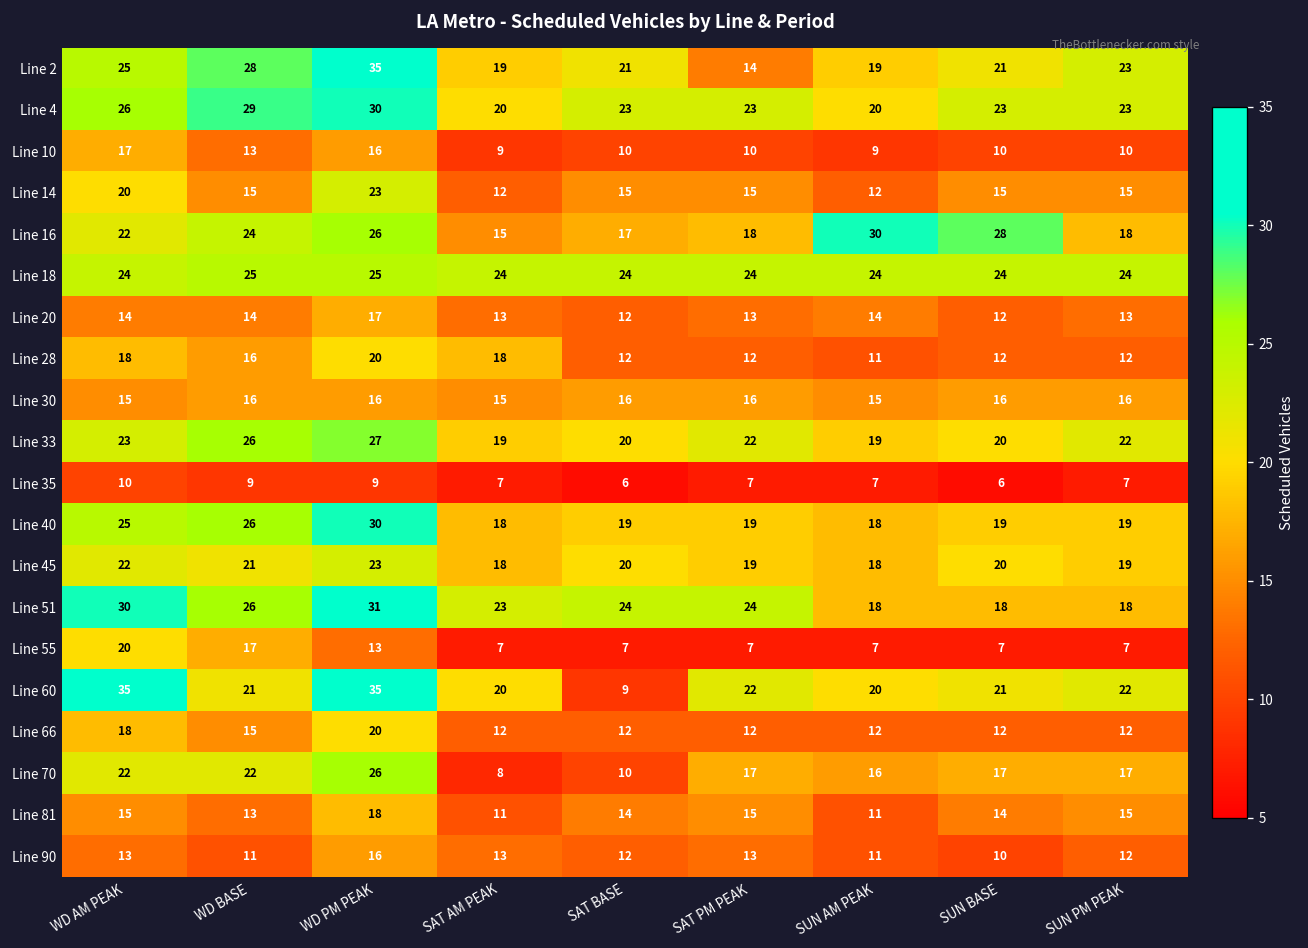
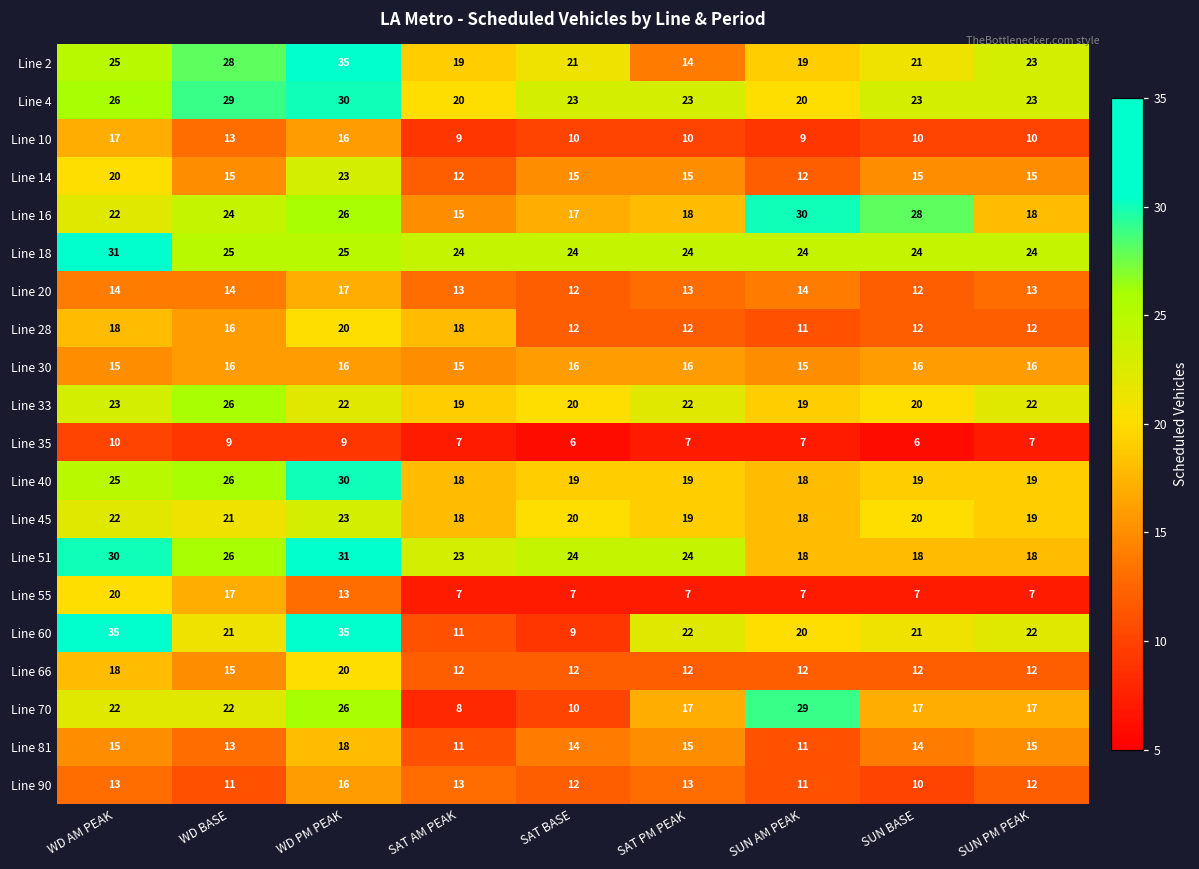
  {
    "Line 2": {
      "WD AM PEAK": 25,
      "WD BASE": 28,
      "WD PM PEAK": 35,
      "SAT AM PEAK": 19,
      "SAT BASE": 21,
      "SAT PM PEAK": 14,
      "SUN AM PEAK": 19,
      "SUN BASE": 21,
      "SUN PM PEAK": 23
    },
    "Line 4": {
      "WD AM PEAK": 26,
      "WD BASE": 29,
      "WD PM PEAK": 30,
      "SAT AM PEAK": 20,
      "SAT BASE": 23,
      "SAT PM PEAK": 23,
      "SUN AM PEAK": 20,
      "SUN BASE": 23,
      "SUN PM PEAK": 23
    },
    "Line 10": {
      "WD AM PEAK": 17,
      "WD BASE": 13,
      "WD PM PEAK": 16,
      "SAT AM PEAK": 9,
      "SAT BASE": 10,
      "SAT PM PEAK": 10,
      "SUN AM PEAK": 9,
      "SUN BASE": 10,
      "SUN PM PEAK": 10
    },
    "Line 14": {
      "WD AM PEAK": 20,
      "WD BASE": 15,
      "WD PM PEAK": 23,
      "SAT AM PEAK": 12,
      "SAT BASE": 15,
      "SAT PM PEAK": 15,
      "SUN AM PEAK": 12,
      "SUN BASE": 15,
      "SUN PM PEAK": 15
    },
    "Line 16": {
      "WD AM PEAK": 22,
      "WD BASE": 24,
      "WD PM PEAK": 26,
      "SAT AM PEAK": 15,
      "SAT BASE": 17,
      "SAT PM PEAK": 18,
      "SUN AM PEAK": 30,
      "SUN BASE": 28,
      "SUN PM PEAK": 18
    },
    "Line 18": {
-     "WD AM PEAK": 24,
+     "WD AM PEAK": 31,
      "WD BASE": 25,
      "WD PM PEAK": 25,
      "SAT AM PEAK": 24,
      "SAT BASE": 24,
      "SAT PM PEAK": 24,
      "SUN AM PEAK": 24,
      "SUN BASE": 24,
      "SUN PM PEAK": 24
    },
    "Line 20": {
      "WD AM PEAK": 14,
      "WD BASE": 14,
      "WD PM PEAK": 17,
      "SAT AM PEAK": 13,
      "SAT BASE": 12,
      "SAT PM PEAK": 13,
      "SUN AM PEAK": 14,
      "SUN BASE": 12,
      "SUN PM PEAK": 13
    },
    "Line 28": {
      "WD AM PEAK": 18,
      "WD BASE": 16,
      "WD PM PEAK": 20,
      "SAT AM PEAK": 18,
      "SAT BASE": 12,
      "SAT PM PEAK": 12,
      "SUN AM PEAK": 11,
      "SUN BASE": 12,
      "SUN PM PEAK": 12
    },
    "Line 30": {
      "WD AM PEAK": 15,
      "WD BASE": 16,
      "WD PM PEAK": 16,
      "SAT AM PEAK": 15,
      "SAT BASE": 16,
      "SAT PM PEAK": 16,
      "SUN AM PEAK": 15,
      "SUN BASE": 16,
      "SUN PM PEAK": 16
    },
    "Line 33": {
      "WD AM PEAK": 23,
      "WD BASE": 26,
-     "WD PM PEAK": 27,
+     "WD PM PEAK": 22,
      "SAT AM PEAK": 19,
      "SAT BASE": 20,
      "SAT PM PEAK": 22,
      "SUN AM PEAK": 19,
      "SUN BASE": 20,
      "SUN PM PEAK": 22
    },
    "Line 35": {
      "WD AM PEAK": 10,
      "WD BASE": 9,
      "WD PM PEAK": 9,
      "SAT AM PEAK": 7,
      "SAT BASE": 6,
      "SAT PM PEAK": 7,
      "SUN AM PEAK": 7,
      "SUN BASE": 6,
      "SUN PM PEAK": 7
    },
    "Line 40": {
      "WD AM PEAK": 25,
      "WD BASE": 26,
      "WD PM PEAK": 30,
      "SAT AM PEAK": 18,
      "SAT BASE": 19,
      "SAT PM PEAK": 19,
      "SUN AM PEAK": 18,
      "SUN BASE": 19,
      "SUN PM PEAK": 19
    },
    "Line 45": {
      "WD AM PEAK": 22,
      "WD BASE": 21,
      "WD PM PEAK": 23,
      "SAT AM PEAK": 18,
      "SAT BASE": 20,
      "SAT PM PEAK": 19,
      "SUN AM PEAK": 18,
      "SUN BASE": 20,
      "SUN PM PEAK": 19
    },
    "Line 51": {
      "WD AM PEAK": 30,
      "WD BASE": 26,
      "WD PM PEAK": 31,
      "SAT AM PEAK": 23,
      "SAT BASE": 24,
      "SAT PM PEAK": 24,
      "SUN AM PEAK": 18,
      "SUN BASE": 18,
      "SUN PM PEAK": 18
    },
    "Line 55": {
      "WD AM PEAK": 20,
      "WD BASE": 17,
      "WD PM PEAK": 13,
      "SAT AM PEAK": 7,
      "SAT BASE": 7,
      "SAT PM PEAK": 7,
      "SUN AM PEAK": 7,
      "SUN BASE": 7,
      "SUN PM PEAK": 7
    },
    "Line 60": {
      "WD AM PEAK": 35,
      "WD BASE": 21,
      "WD PM PEAK": 35,
-     "SAT AM PEAK": 20,
+     "SAT AM PEAK": 11,
      "SAT BASE": 9,
      "SAT PM PEAK": 22,
      "SUN AM PEAK": 20,
      "SUN BASE": 21,
      "SUN PM PEAK": 22
    },
    "Line 66": {
      "WD AM PEAK": 18,
      "WD BASE": 15,
      "WD PM PEAK": 20,
      "SAT AM PEAK": 12,
      "SAT BASE": 12,
      "SAT PM PEAK": 12,
      "SUN AM PEAK": 12,
      "SUN BASE": 12,
      "SUN PM PEAK": 12
    },
    "Line 70": {
      "WD AM PEAK": 22,
      "WD BASE": 22,
      "WD PM PEAK": 26,
      "SAT AM PEAK": 8,
      "SAT BASE": 10,
      "SAT PM PEAK": 17,
-     "SUN AM PEAK": 16,
+     "SUN AM PEAK": 29,
      "SUN BASE": 17,
      "SUN PM PEAK": 17
    },
    "Line 81": {
      "WD AM PEAK": 15,
      "WD BASE": 13,
      "WD PM PEAK": 18,
      "SAT AM PEAK": 11,
      "SAT BASE": 14,
      "SAT PM PEAK": 15,
      "SUN AM PEAK": 11,
      "SUN BASE": 14,
      "SUN PM PEAK": 15
    },
    "Line 90": {
      "WD AM PEAK": 13,
      "WD BASE": 11,
      "WD PM PEAK": 16,
      "SAT AM PEAK": 13,
      "SAT BASE": 12,
      "SAT PM PEAK": 13,
      "SUN AM PEAK": 11,
      "SUN BASE": 10,
      "SUN PM PEAK": 12
    }
  }
